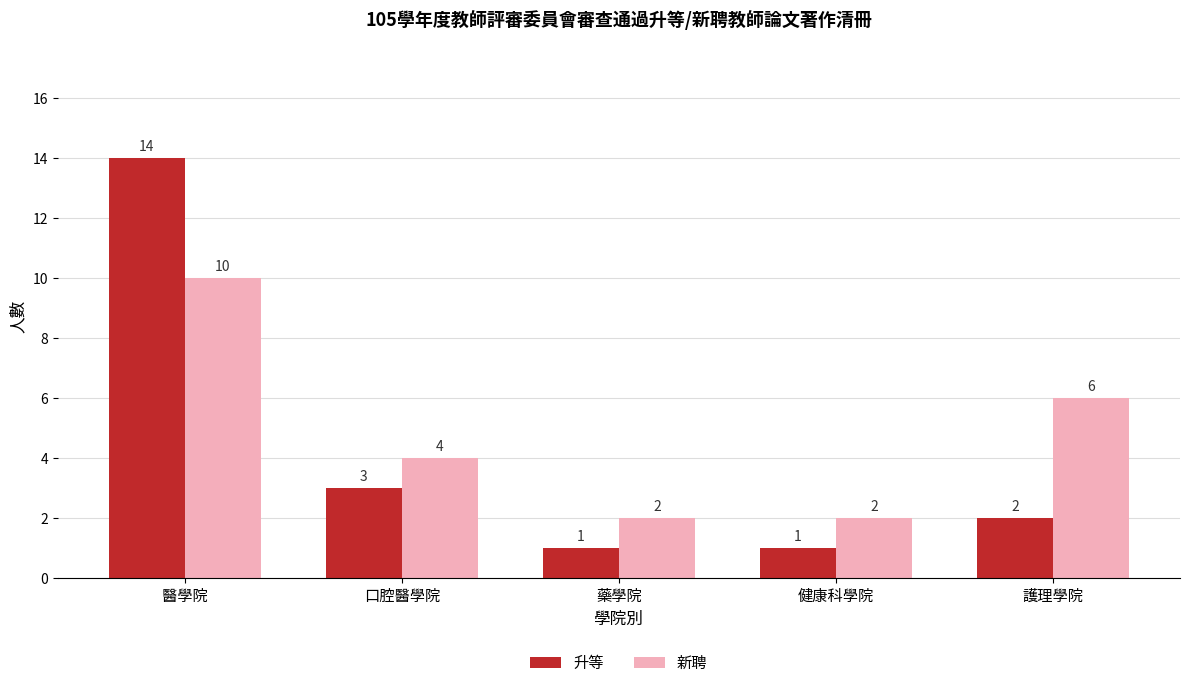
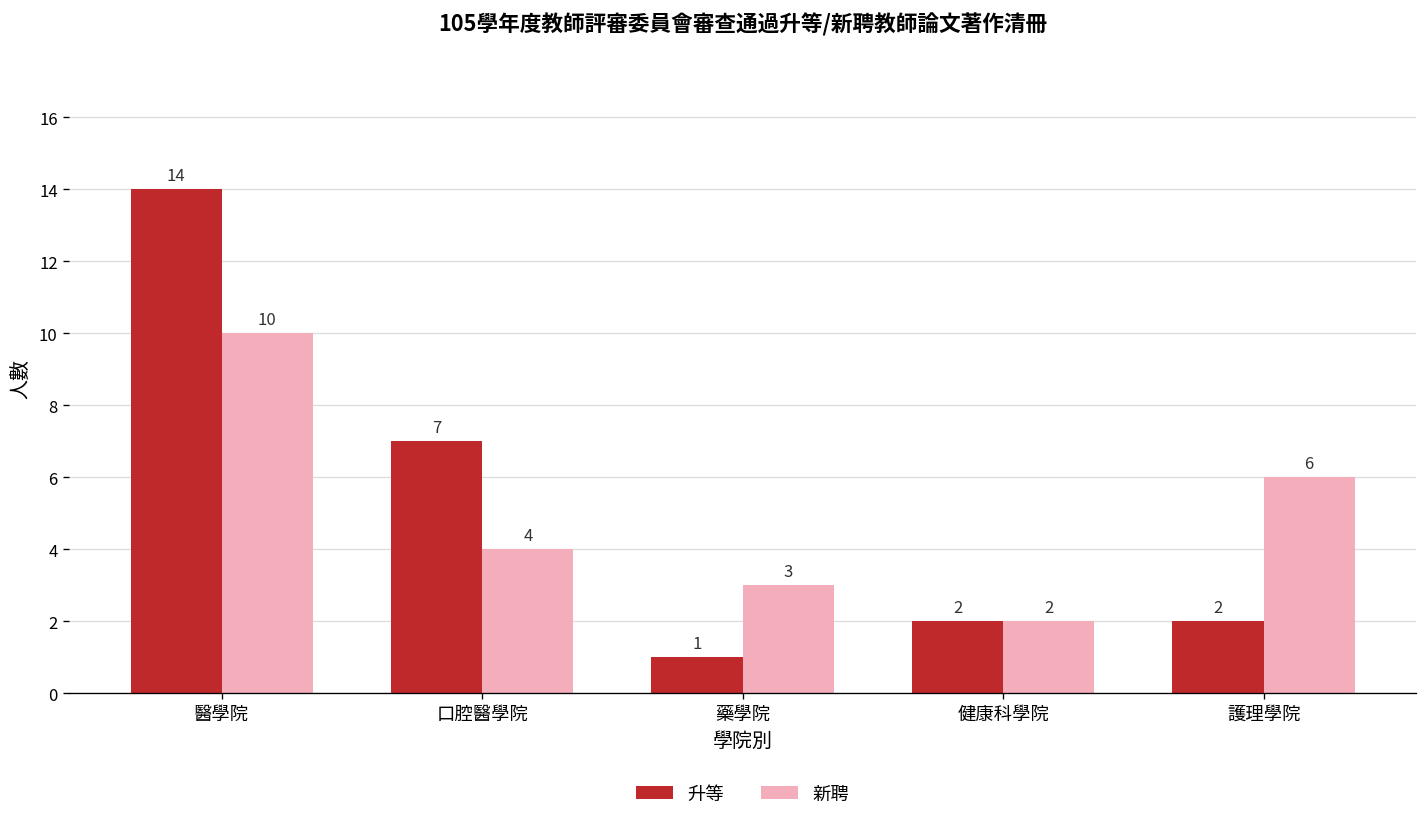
  {
    "升等": {
      "醫學院": 14,
-     "口腔醫學院": 3,
+     "口腔醫學院": 7,
      "藥學院": 1,
-     "健康科學院": 1,
+     "健康科學院": 2,
      "護理學院": 2
    },
    "新聘": {
      "醫學院": 10,
      "口腔醫學院": 4,
-     "藥學院": 2,
+     "藥學院": 3,
      "健康科學院": 2,
      "護理學院": 6
    }
  }
